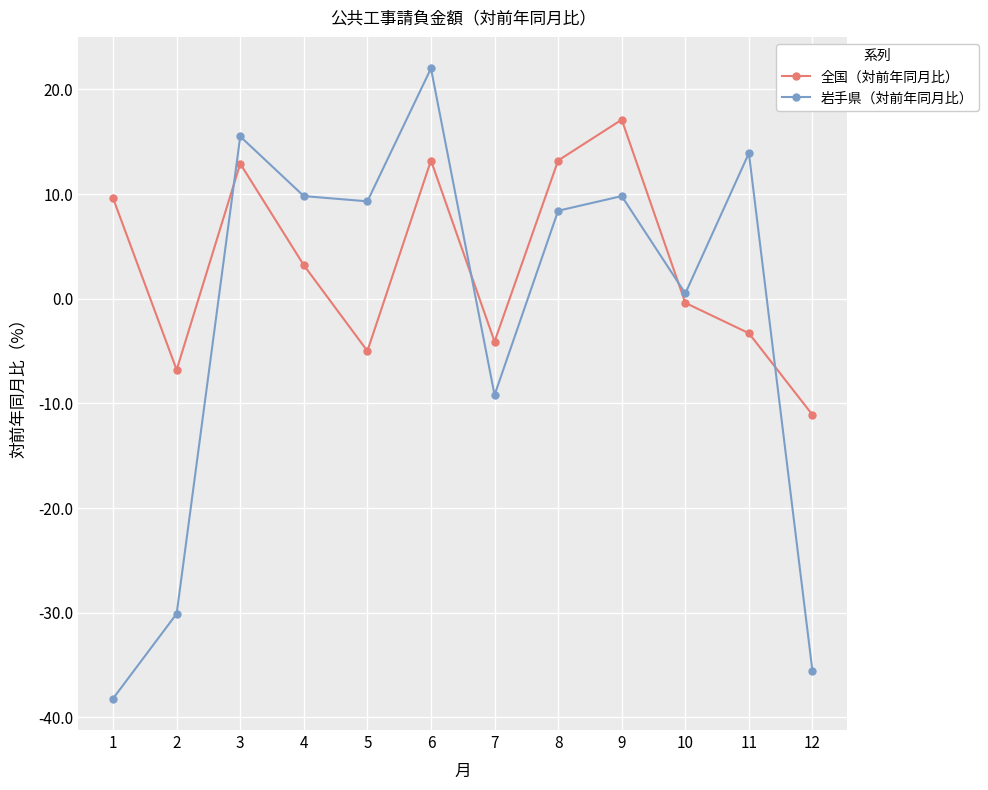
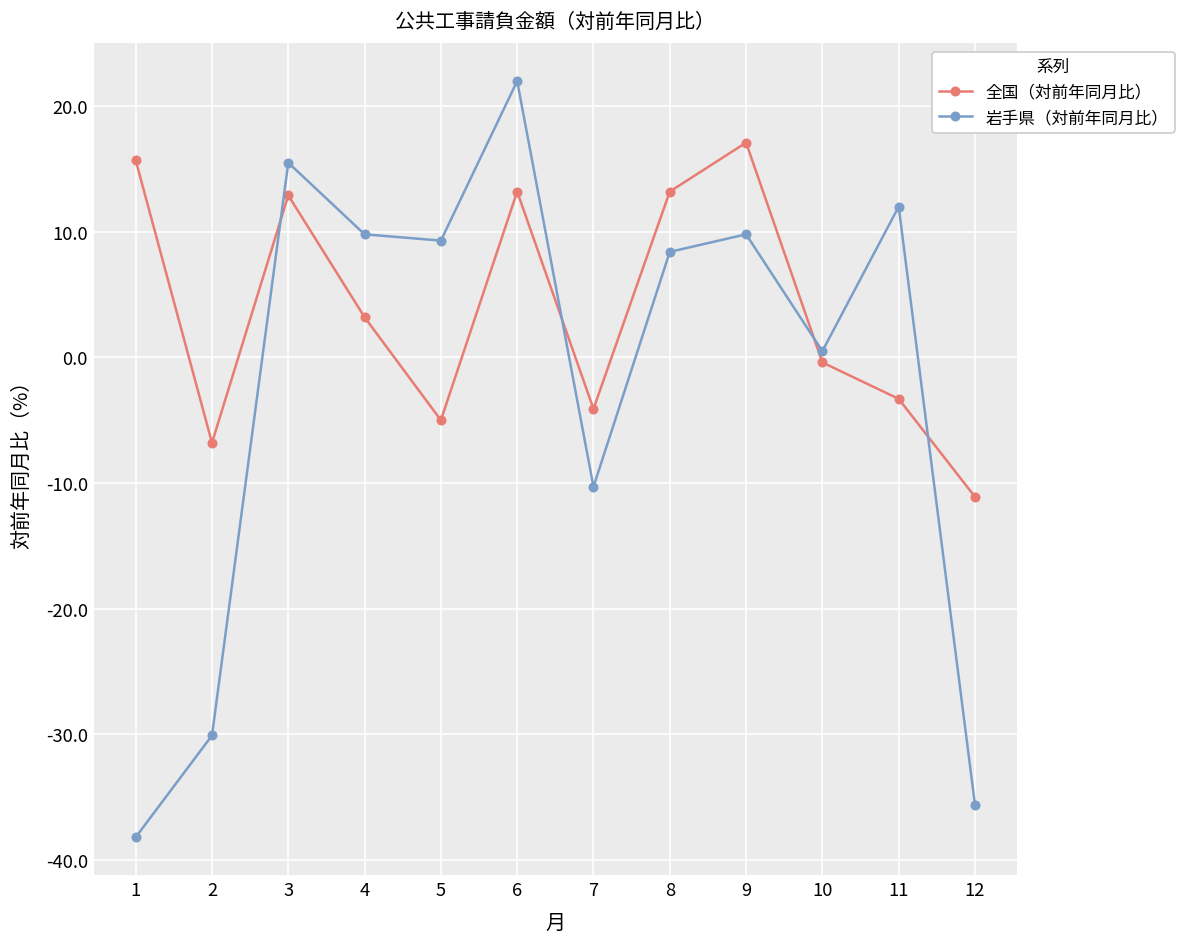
  {
    "全国（対前年同月比）": {
-     "1": 9.6,
+     "1": 15.7,
      "2": -6.8,
      "3": 12.9,
      "4": 3.2,
      "5": -5.0,
      "6": 13.2,
      "7": -4.1,
      "8": 13.2,
      "9": 17.1,
      "10": -0.4,
      "11": -3.3,
      "12": -11.1
    },
    "岩手県（対前年同月比）": {
      "1": -38.2,
      "2": -30.1,
      "3": 15.5,
      "4": 9.8,
      "5": 9.3,
      "6": 22.0,
-     "7": -9.2,
+     "7": -10.3,
      "8": 8.4,
      "9": 9.8,
      "10": 0.5,
-     "11": 13.9,
+     "11": 12.0,
      "12": -35.6
    }
  }
